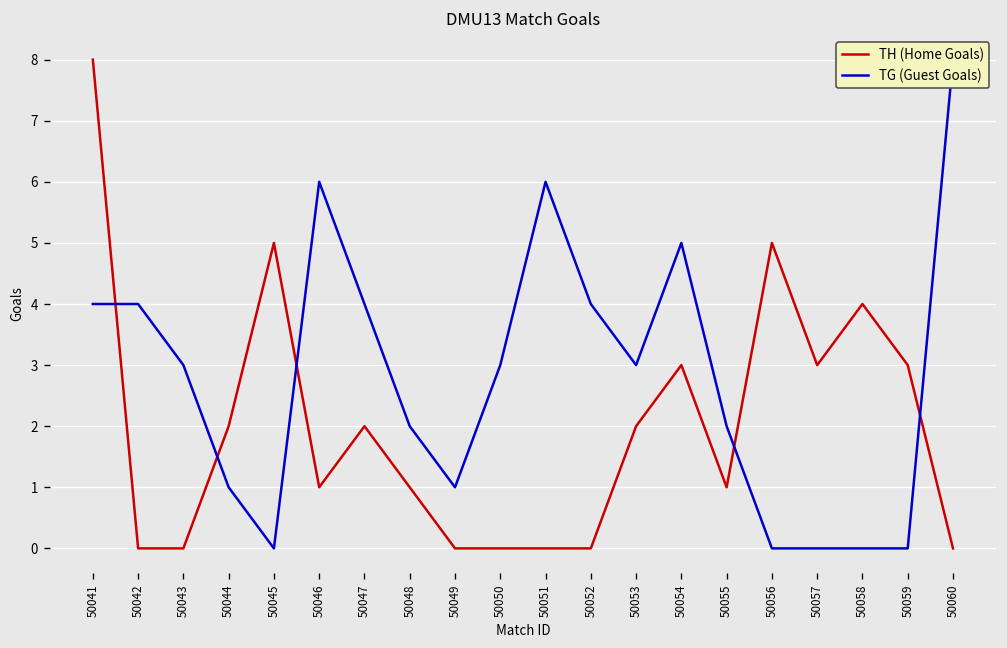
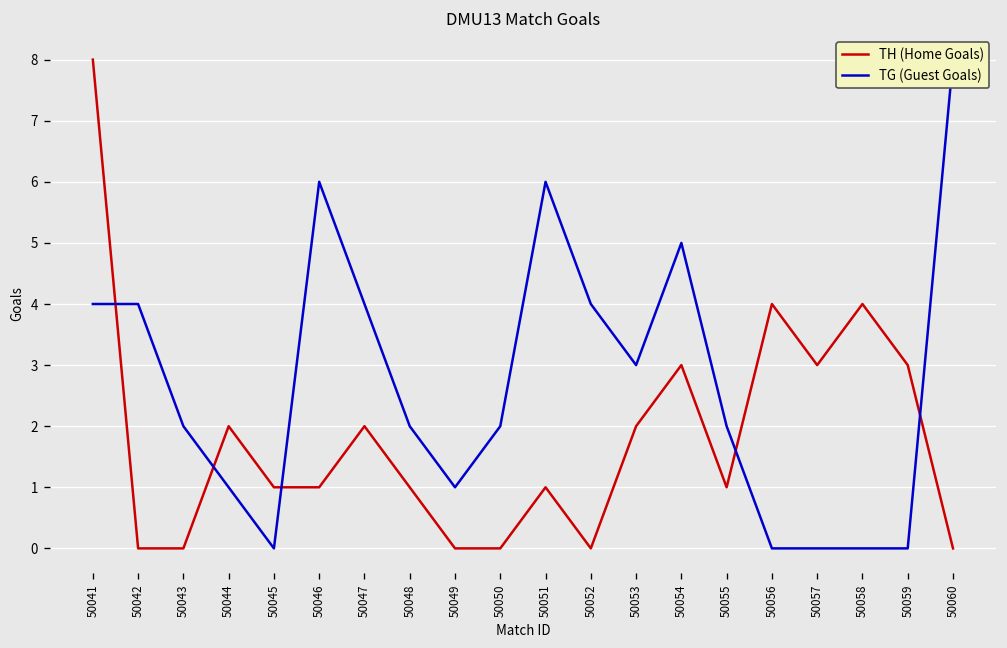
  {
    "TH (Home Goals)": {
      "50041": 8,
      "50042": 0,
      "50043": 0,
      "50044": 2,
-     "50045": 5,
+     "50045": 1,
      "50046": 1,
      "50047": 2,
      "50048": 1,
      "50049": 0,
      "50050": 0,
-     "50051": 0,
+     "50051": 1,
      "50052": 0,
      "50053": 2,
      "50054": 3,
      "50055": 1,
-     "50056": 5,
+     "50056": 4,
      "50057": 3,
      "50058": 4,
      "50059": 3,
      "50060": 0
    },
    "TG (Guest Goals)": {
      "50041": 4,
      "50042": 4,
-     "50043": 3,
+     "50043": 2,
      "50044": 1,
      "50045": 0,
      "50046": 6,
      "50047": 4,
      "50048": 2,
      "50049": 1,
-     "50050": 3,
+     "50050": 2,
      "50051": 6,
      "50052": 4,
      "50053": 3,
      "50054": 5,
      "50055": 2,
      "50056": 0,
      "50057": 0,
      "50058": 0,
      "50059": 0
    }
  }
